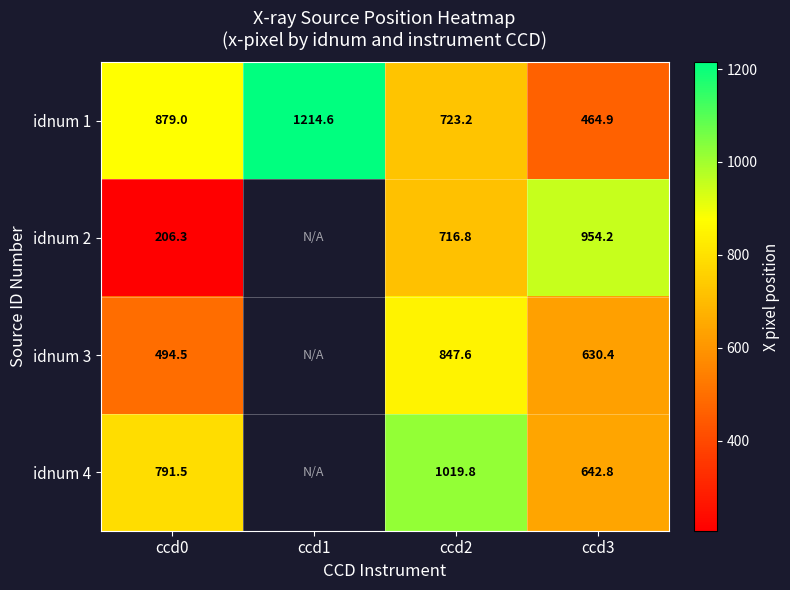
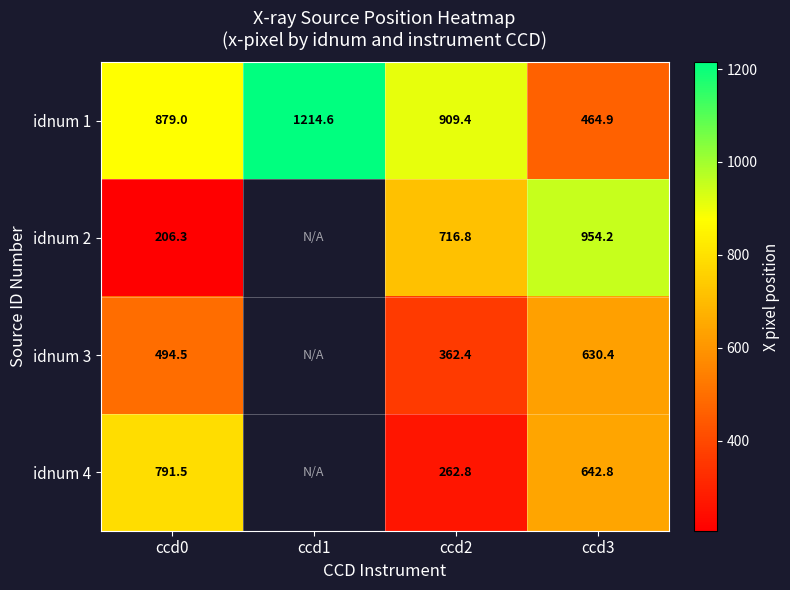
  {
    "idnum 1": {
      "ccd0": 879.0,
      "ccd1": 1214.6,
-     "ccd2": 723.2,
+     "ccd2": 909.4,
      "ccd3": 464.9
    },
    "idnum 2": {
      "ccd0": 206.3,
      "ccd2": 716.8,
      "ccd3": 954.2
    },
    "idnum 3": {
      "ccd0": 494.5,
-     "ccd2": 847.6,
+     "ccd2": 362.4,
      "ccd3": 630.4
    },
    "idnum 4": {
      "ccd0": 791.5,
-     "ccd2": 1019.8,
+     "ccd2": 262.8,
      "ccd3": 642.8
    }
  }
